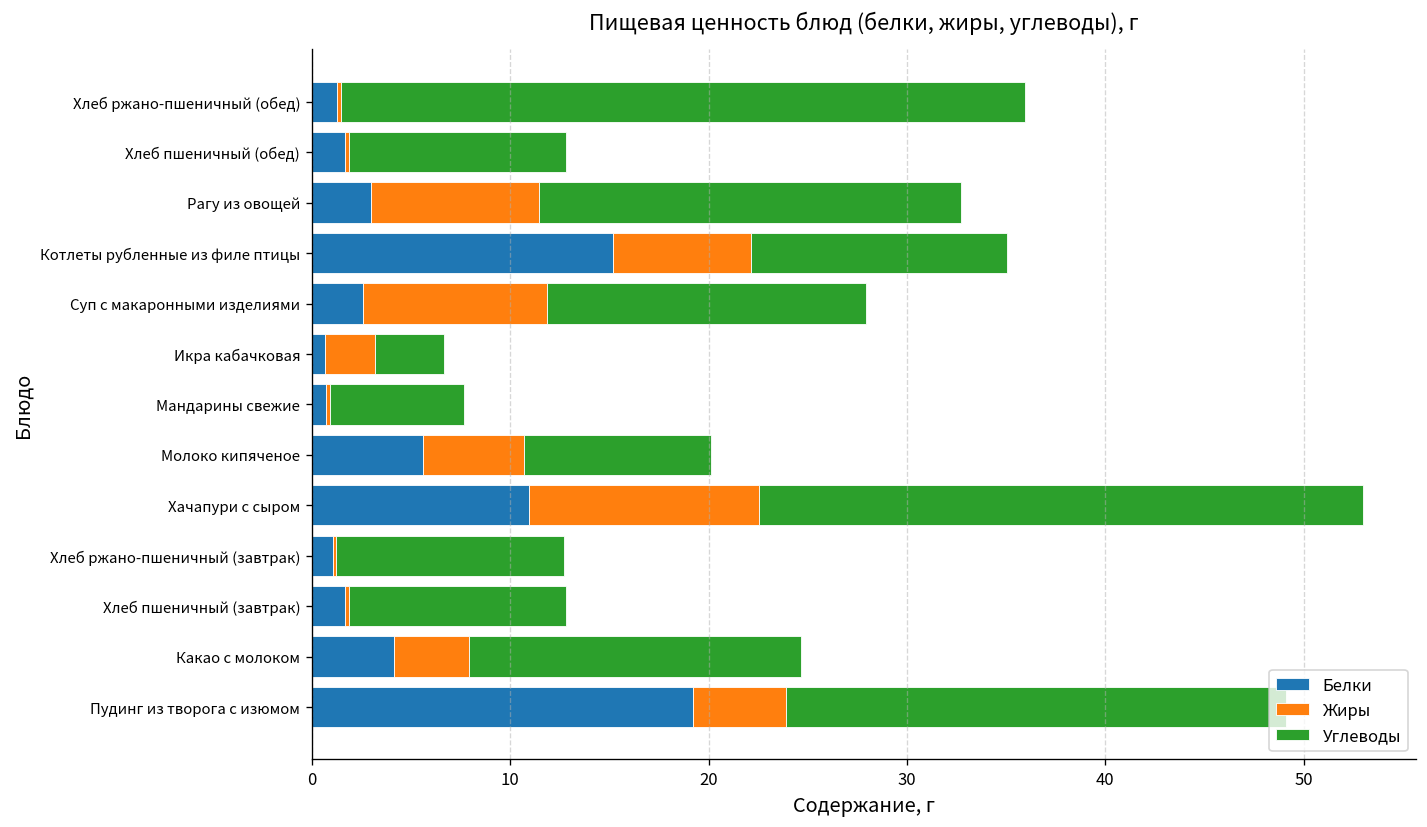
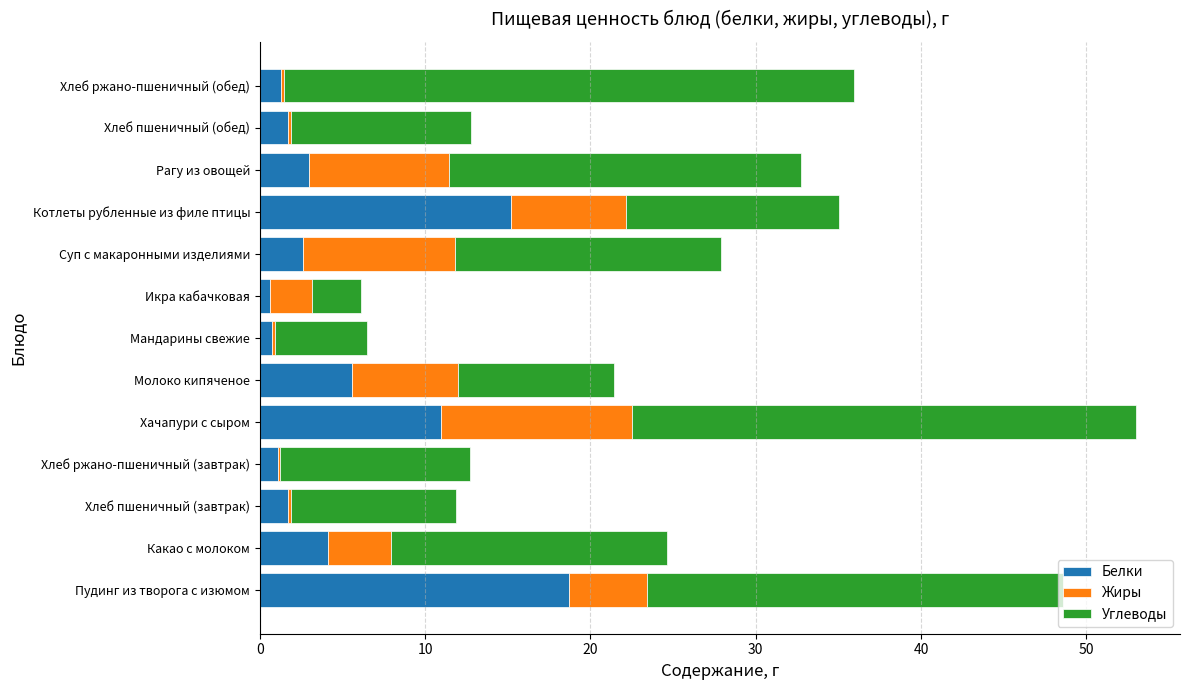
  {
    "Белки": {
      "Хлеб ржано-пшеничный (обед)": 1.3,
      "Хлеб пшеничный (обед)": 1.7,
      "Рагу из овощей": 3.0,
      "Котлеты рубленные из филе птицы": 15.2,
      "Суп с макаронными изделиями": 2.6,
      "Икра кабачковая": 0.6,
      "Мандарины свежие": 0.7,
      "Молоко кипяченое": 5.6,
      "Хачапури с сыром": 11.0,
      "Хлеб ржано-пшеничный (завтрак)": 1.1,
      "Хлеб пшеничный (завтрак)": 1.7,
      "Какао с молоком": 4.1,
-     "Пудинг из творога с изюмом": 19.2
+     "Пудинг из творога с изюмом": 18.7
    },
    "Жиры": {
      "Хлеб ржано-пшеничный (обед)": 0.2,
      "Хлеб пшеничный (обед)": 0.2,
      "Рагу из овощей": 8.5,
      "Котлеты рубленные из филе птицы": 7.0,
      "Суп с макаронными изделиями": 9.3,
      "Икра кабачковая": 2.5,
      "Мандарины свежие": 0.2,
-     "Молоко кипяченое": 5.1,
+     "Молоко кипяченое": 6.4,
      "Хачапури с сыром": 11.6,
      "Хлеб ржано-пшеничный (завтрак)": 0.2,
      "Хлеб пшеничный (завтрак)": 0.2,
      "Какао с молоком": 3.8,
      "Пудинг из творога с изюмом": 4.7
    },
    "Углеводы": {
      "Хлеб ржано-пшеничный (обед)": 34.5,
      "Хлеб пшеничный (обед)": 10.9,
      "Рагу из овощей": 21.3,
      "Котлеты рубленные из филе птицы": 12.9,
      "Суп с макаронными изделиями": 16.1,
-     "Икра кабачковая": 3.5,
-     "Мандарины свежие": 6.8,
+     "Икра кабачковая": 3.0,
+     "Мандарины свежие": 5.6,
      "Молоко кипяченое": 9.4,
      "Хачапури с сыром": 30.5,
      "Хлеб ржано-пшеничный (завтрак)": 11.4,
-     "Хлеб пшеничный (завтрак)": 10.9,
+     "Хлеб пшеничный (завтрак)": 10.0,
      "Какао с молоком": 16.7
    }
  }
